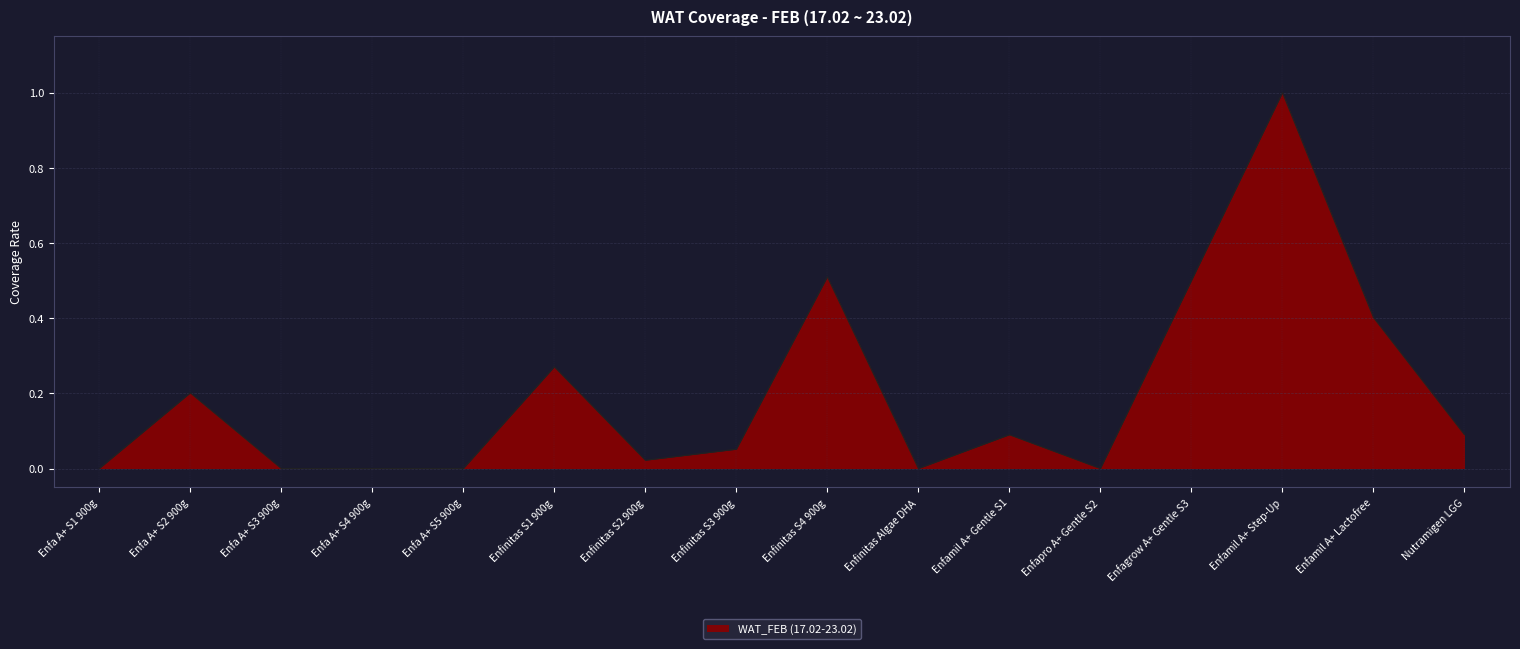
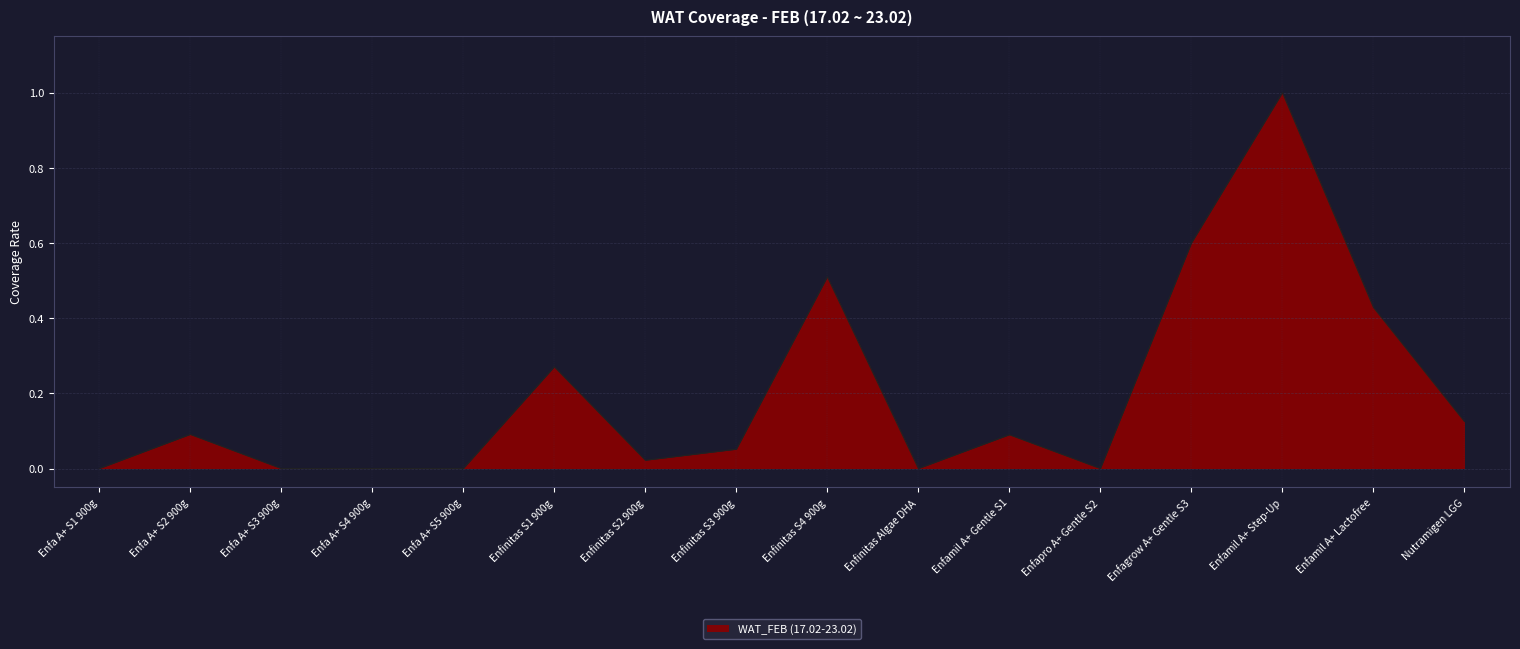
  {
    "Enfa A+ S1 900g": 0.00,
-   "Enfa A+ S2 900g": 0.20,
+   "Enfa A+ S2 900g": 0.09,
    "Enfa A+ S3 900g": 0.00,
    "Enfa A+ S4 900g": 0.00,
    "Enfa A+ S5 900g": 0.00,
    "Enfinitas S1 900g": 0.27,
    "Enfinitas S2 900g": 0.02,
    "Enfinitas S3 900g": 0.05,
    "Enfinitas S4 900g": 0.51,
    "Enfinitas Algae DHA": 0.00,
    "Enfamil A+ Gentle S1": 0.09,
    "Enfapro A+ Gentle S2": 0.00,
-   "Enfagrow A+ Gentle S3": 0.5,
+   "Enfagrow A+ Gentle S3": 0.6,
    "Enfamil A+ Step-Up": 1.00,
-   "Enfamil A+ Lactofree": 0.40,
-   "Nutramigen LGG": 0.09
+   "Enfamil A+ Lactofree": 0.43,
+   "Nutramigen LGG": 0.13
  }
